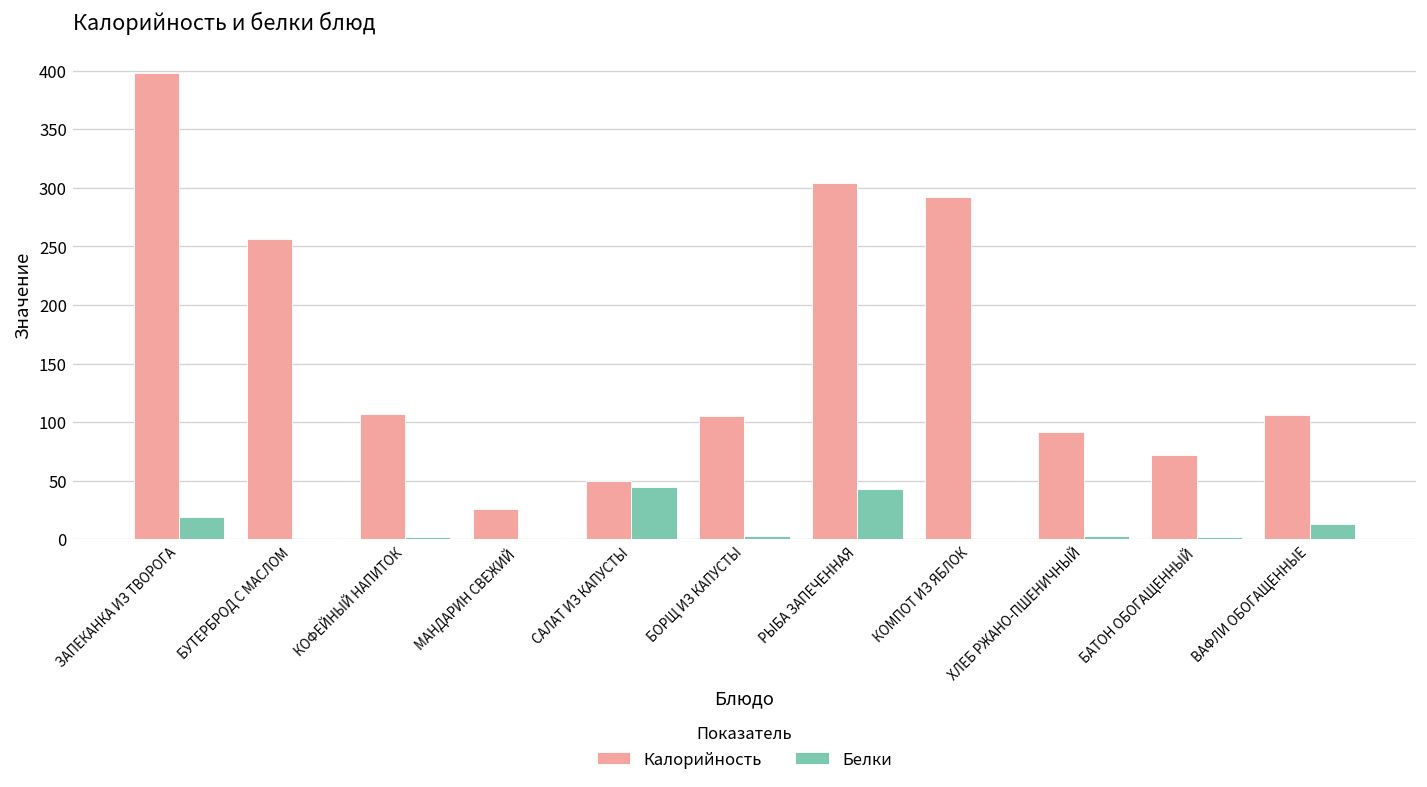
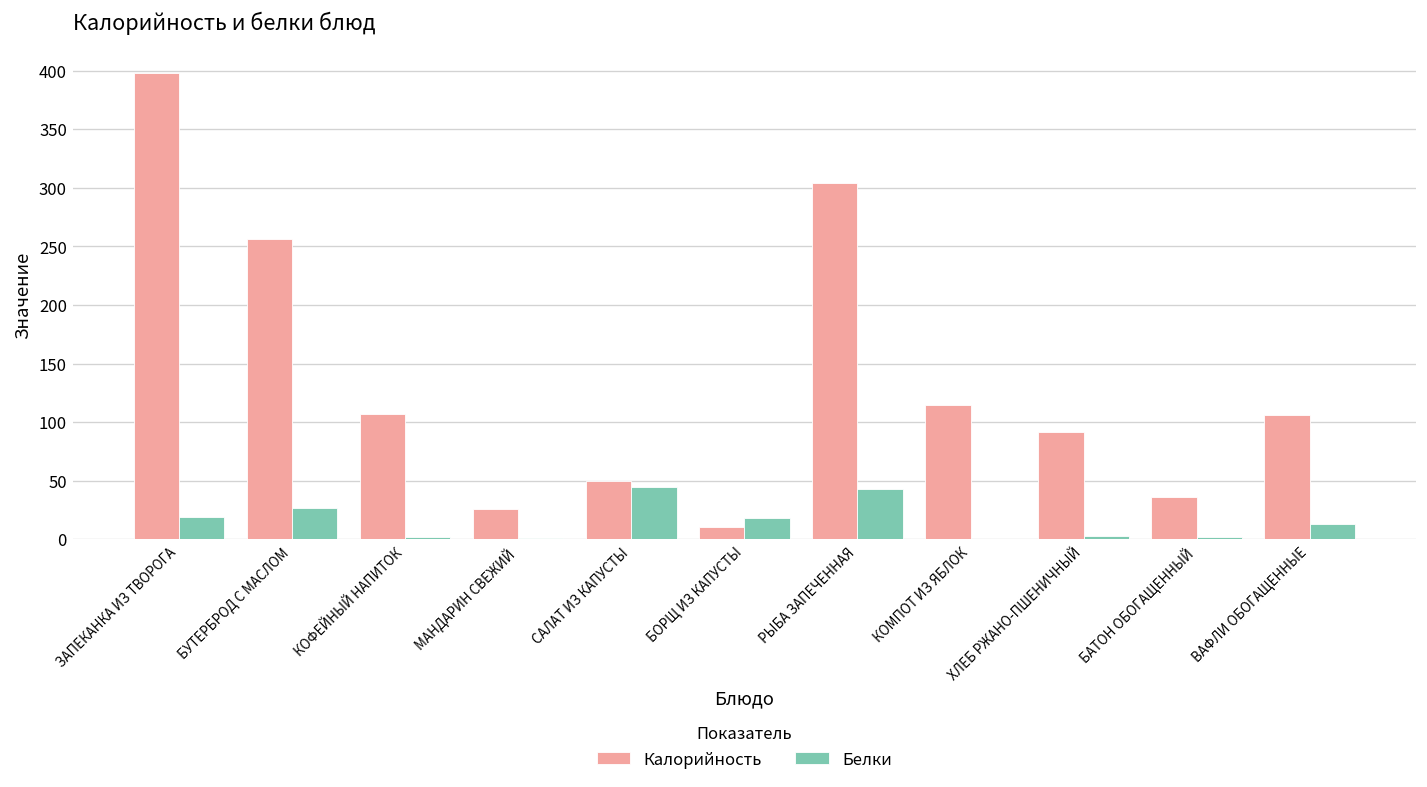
  {
    "Калорийность": {
      "ЗАПЕКАНКА ИЗ ТВОРОГА": 400,
      "БУТЕРБРОД С МАСЛОМ": 260,
      "КОФЕЙНЫЙ НАПИТОК": 110,
      "МАНДАРИН СВЕЖИЙ": 30,
      "САЛАТ ИЗ КАПУСТЫ": 50,
-     "БОРЩ ИЗ КАПУСТЫ": 110,
+     "БОРЩ ИЗ КАПУСТЫ": 10,
      "РЫБА ЗАПЕЧЕННАЯ": 300,
-     "КОМПОТ ИЗ ЯБЛОК": 290,
+     "КОМПОТ ИЗ ЯБЛОК": 120,
      "ХЛЕБ РЖАНО-ПШЕНИЧНЫЙ": 90,
-     "БАТОН ОБОГАЩЕННЫЙ": 70,
+     "БАТОН ОБОГАЩЕННЫЙ": 40,
      "ВАФЛИ ОБОГАЩЕННЫЕ": 110
    },
    "Белки": {
      "ЗАПЕКАНКА ИЗ ТВОРОГА": 20,
-     "БУТЕРБРОД С МАСЛОМ": 0,
+     "БУТЕРБРОД С МАСЛОМ": 30,
      "САЛАТ ИЗ КАПУСТЫ": 50,
-     "БОРЩ ИЗ КАПУСТЫ": 0,
+     "БОРЩ ИЗ КАПУСТЫ": 20,
      "РЫБА ЗАПЕЧЕННАЯ": 40,
      "КОМПОТ ИЗ ЯБЛОК": 0,
      "ХЛЕБ РЖАНО-ПШЕНИЧНЫЙ": 0,
      "ВАФЛИ ОБОГАЩЕННЫЕ": 10
    }
  }
